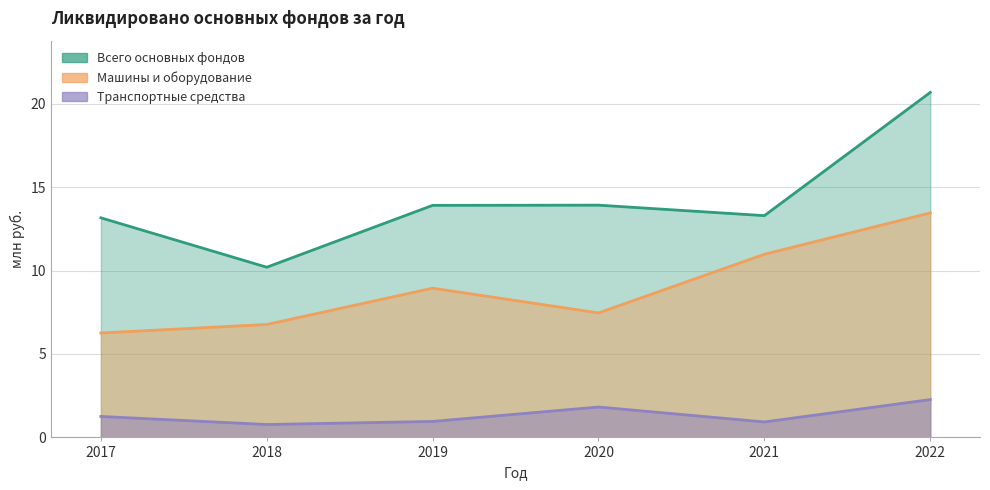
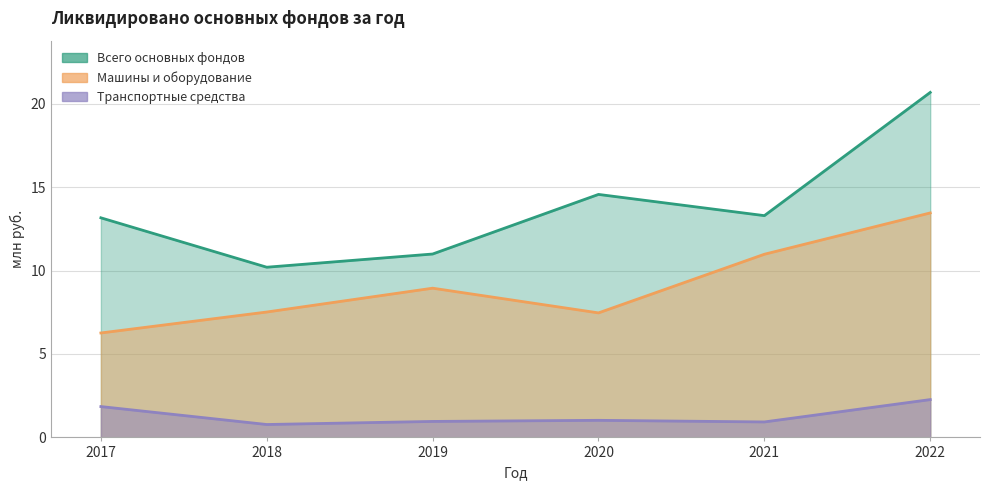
  {
    "Всего основных фондов": {
      "2017": 13.2,
      "2018": 10.2,
-     "2019": 13.9,
-     "2020": 13.9,
+     "2019": 11.0,
+     "2020": 14.6,
      "2021": 13.3,
      "2022": 20.7
    },
    "Машины и оборудование": {
      "2017": 6.3,
-     "2018": 6.8,
+     "2018": 7.5,
      "2019": 8.9,
      "2020": 7.5,
      "2021": 11.0,
      "2022": 13.5
    },
    "Транспортные средства": {
-     "2017": 1.3,
+     "2017": 1.8,
      "2018": 0.8,
      "2019": 1.0,
-     "2020": 1.8,
+     "2020": 1.0,
      "2021": 0.9,
      "2022": 2.3
    }
  }
